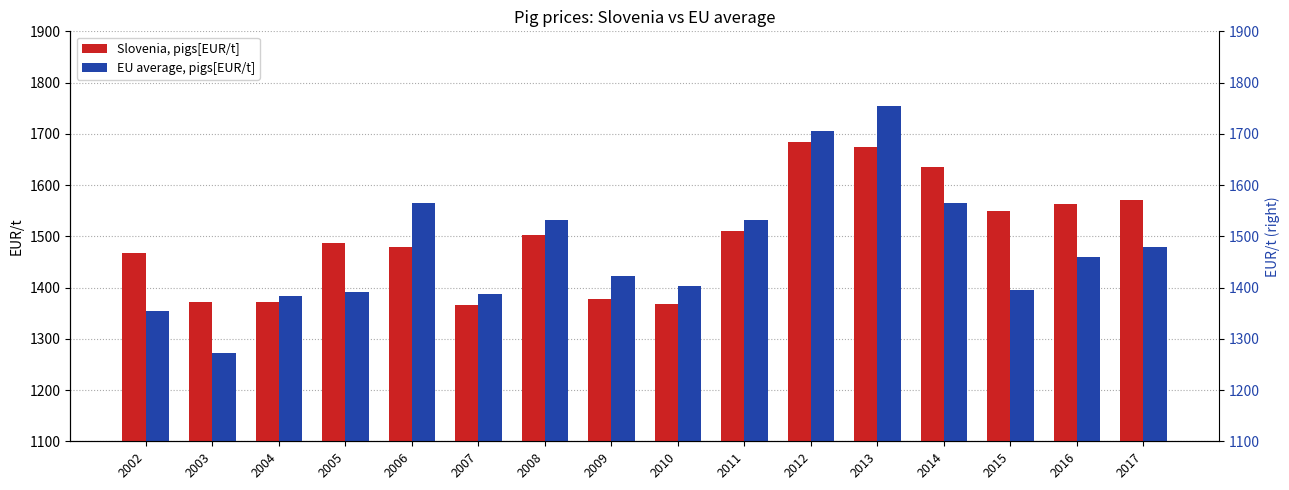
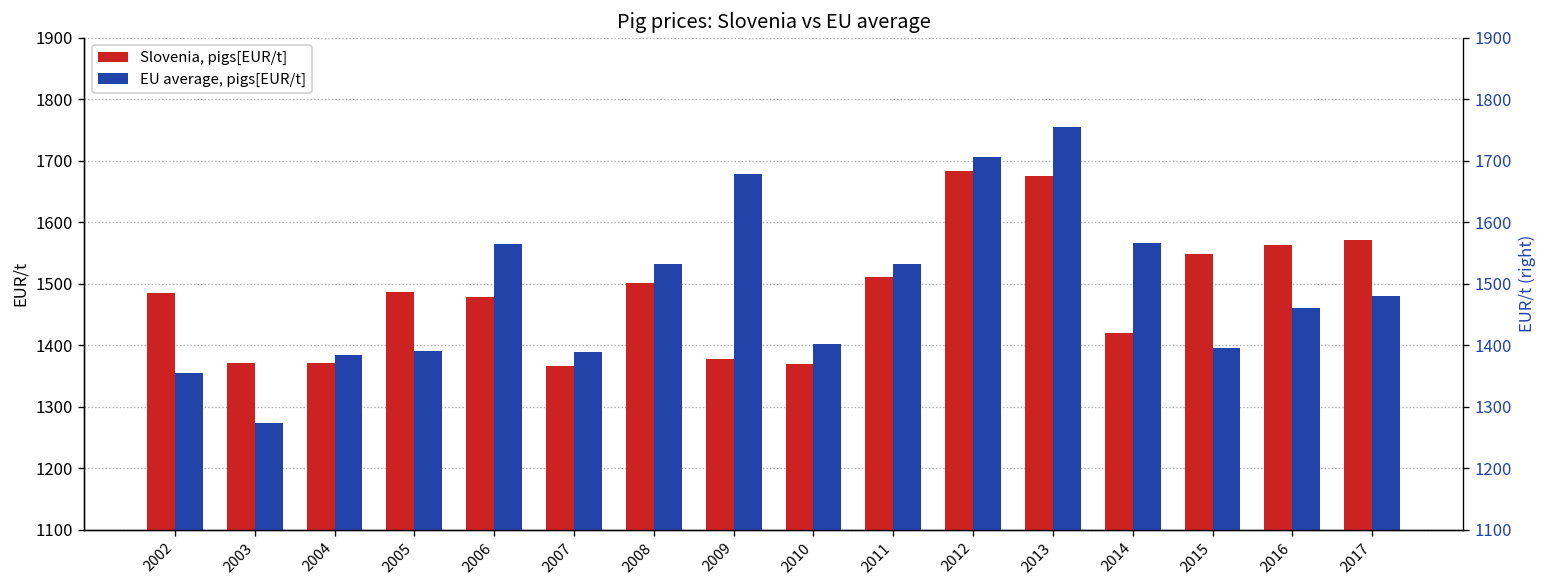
  {
    "Slovenia, pigs[EUR/t]": {
-     "2002": 1470,
+     "2002": 1480,
      "2003": 1370,
      "2004": 1370,
      "2005": 1490,
      "2006": 1480,
      "2007": 1370,
      "2008": 1500,
      "2009": 1380,
      "2010": 1370,
      "2011": 1510,
      "2012": 1680,
      "2013": 1670,
-     "2014": 1630,
+     "2014": 1420,
      "2015": 1550,
      "2016": 1560,
      "2017": 1570
    },
    "EU average, pigs[EUR/t]": {
      "2002": 1360,
      "2003": 1270,
      "2004": 1380,
      "2005": 1390,
      "2006": 1570,
      "2007": 1390,
      "2008": 1530,
-     "2009": 1420,
+     "2009": 1680,
      "2010": 1400,
      "2011": 1530,
      "2012": 1710,
      "2013": 1750,
      "2014": 1570,
      "2015": 1400,
      "2016": 1460,
      "2017": 1480
    }
  }
